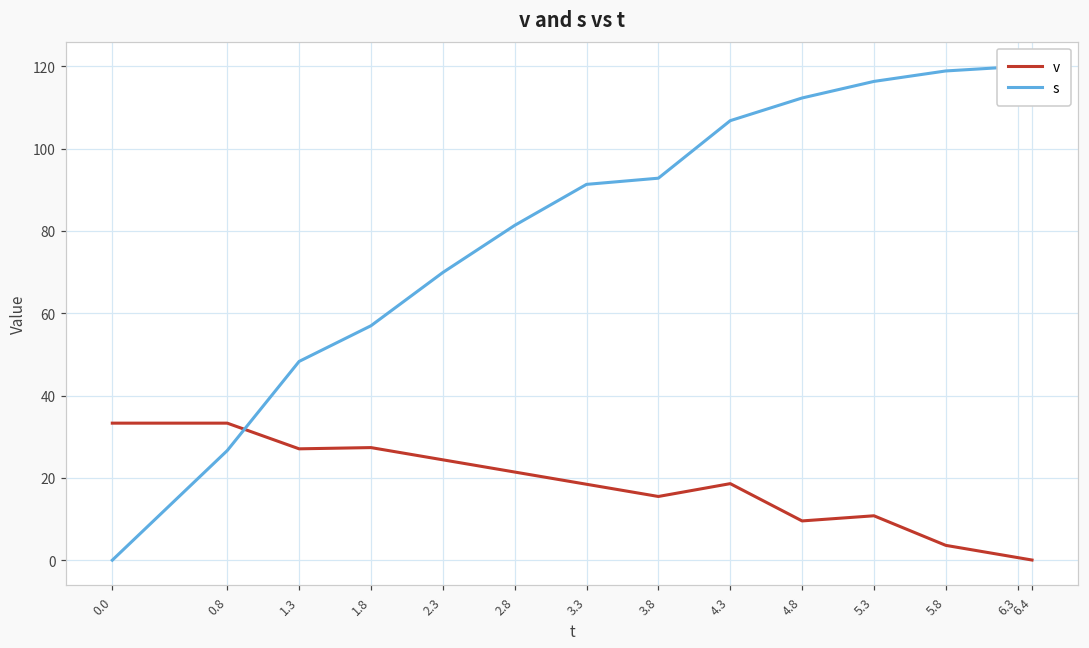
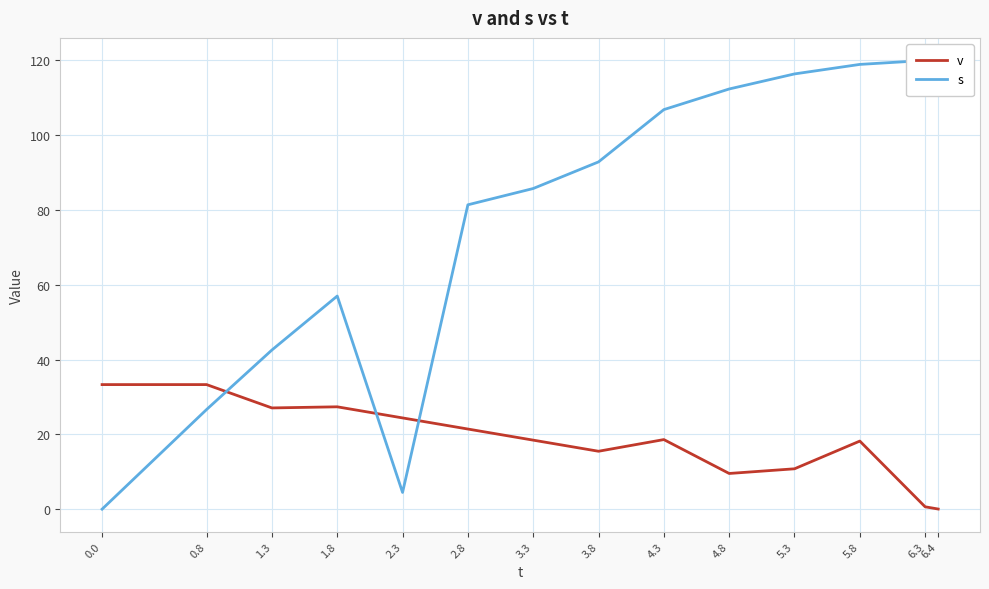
  {
    "v": {
      "0.0": 33,
      "0.8": 33,
      "1.3": 27,
      "1.8": 27,
      "2.3": 24,
      "2.8": 21,
      "3.3": 18,
      "3.8": 15,
      "4.3": 19,
      "4.8": 10,
      "5.3": 11,
-     "5.8": 4,
+     "5.8": 18,
      "6.3": 1,
      "6.4": 0
    },
    "s": {
      "0.0": 0,
      "0.8": 27,
-     "1.3": 48,
+     "1.3": 43,
      "1.8": 57,
-     "2.3": 70,
+     "2.3": 4,
      "2.8": 81,
-     "3.3": 91,
+     "3.3": 86,
      "3.8": 93,
      "4.3": 107,
      "4.8": 112,
      "5.3": 116,
      "5.8": 119
    }
  }
